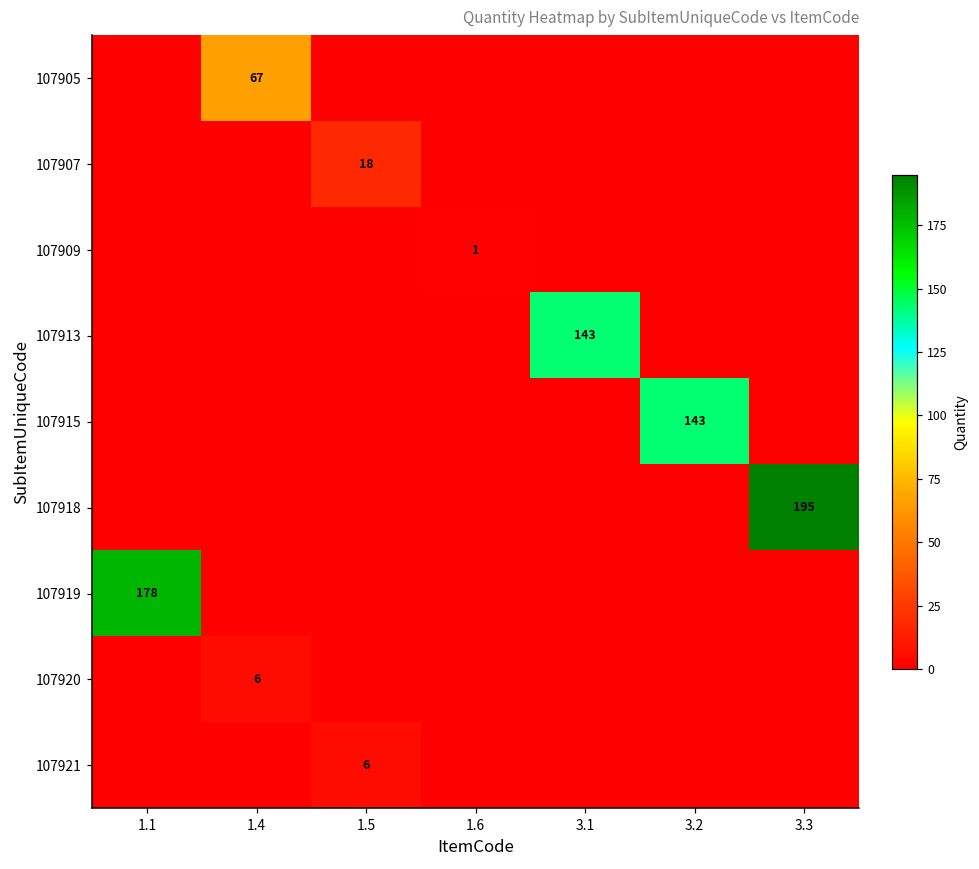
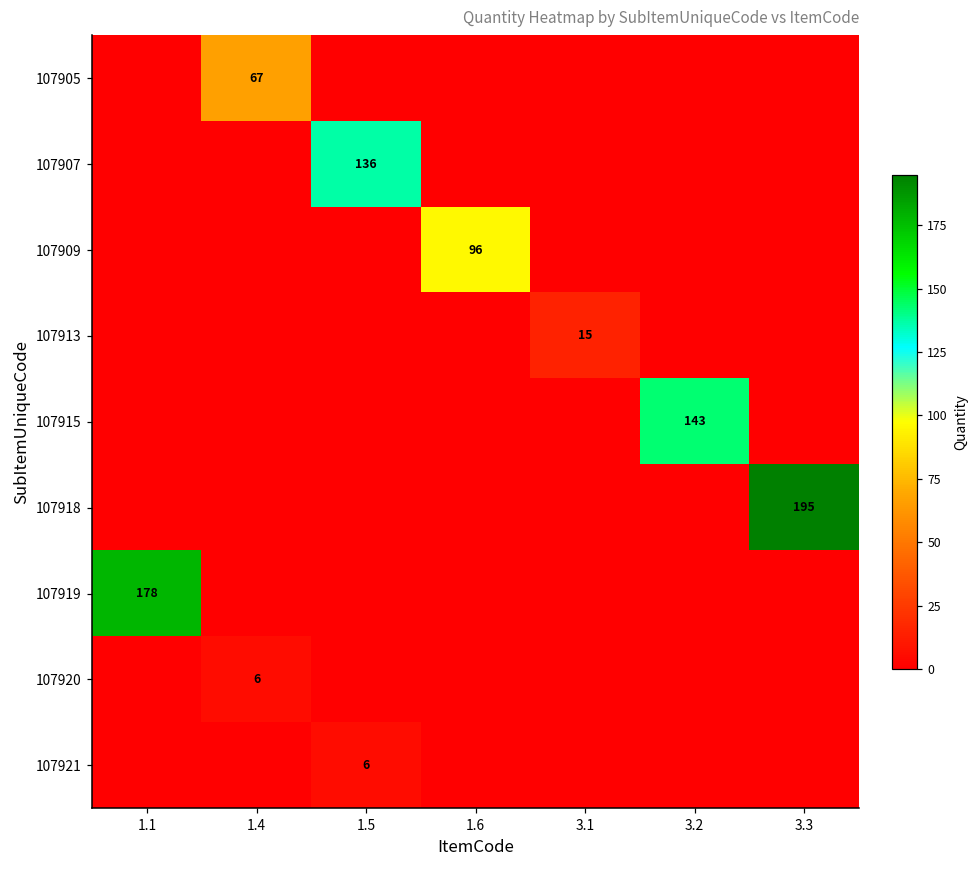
  {
    "107905": {
      "1.4": 67
    },
    "107907": {
-     "1.5": 18
+     "1.5": 136
    },
    "107909": {
-     "1.6": 1
+     "1.6": 96
    },
    "107913": {
-     "3.1": 143
+     "3.1": 15
    },
    "107915": {
      "3.2": 143
    },
    "107918": {
      "3.3": 195
    },
    "107919": {
      "1.1": 178
    },
    "107920": {
      "1.4": 6
    },
    "107921": {
      "1.5": 6
    }
  }
